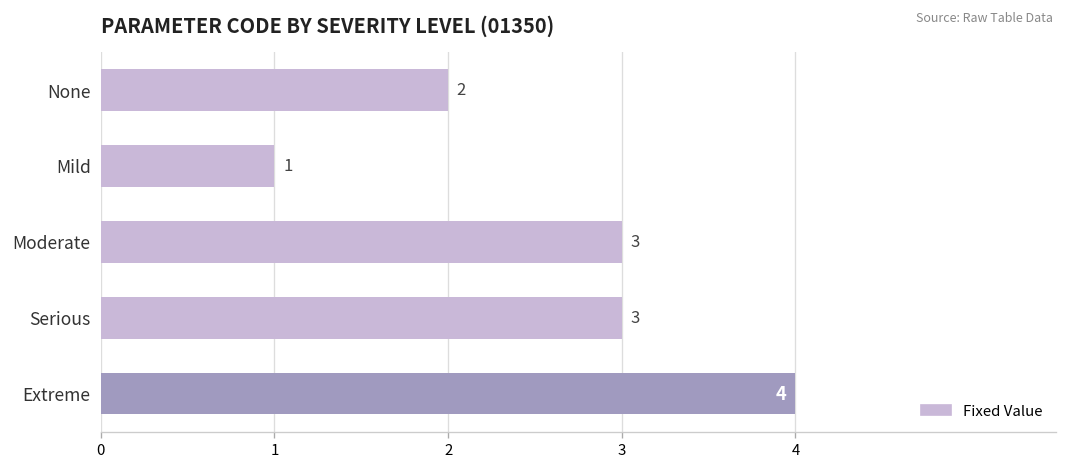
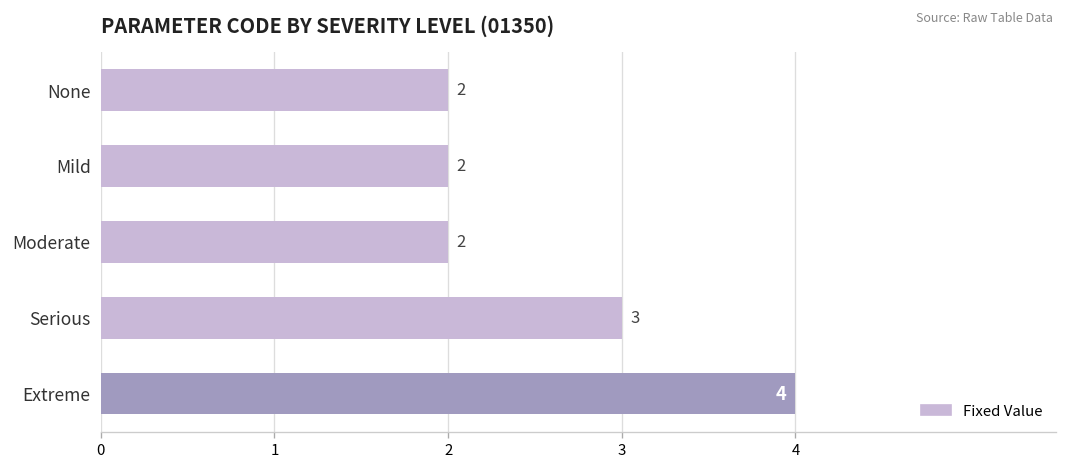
  {
    "None": 2,
-   "Mild": 1,
-   "Moderate": 3,
+   "Mild": 2,
+   "Moderate": 2,
    "Serious": 3,
    "Extreme": 4
  }
